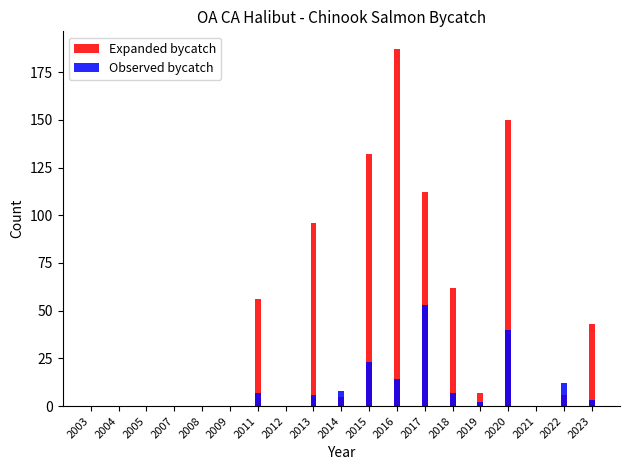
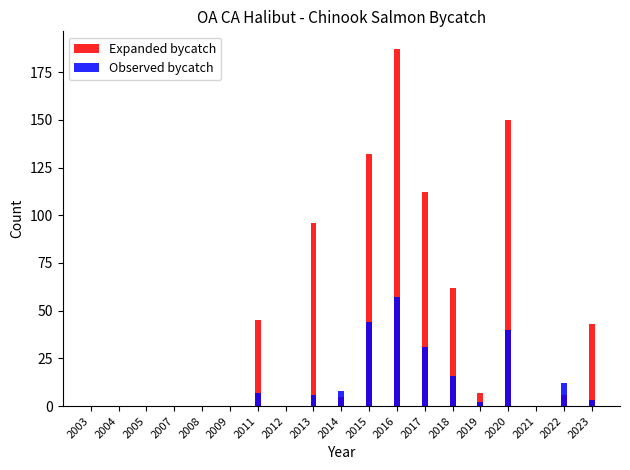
  {
    "Expanded bycatch": {
      "2003": 0,
      "2004": 0,
      "2005": 0,
      "2007": 0,
      "2008": 0,
      "2009": 0,
-     "2011": 56,
+     "2011": 45,
      "2012": 0,
      "2013": 96,
      "2015": 132,
      "2016": 187,
      "2017": 112,
      "2018": 62,
      "2019": 7,
      "2020": 150,
      "2021": 0,
      "2023": 43
    },
    "Observed bycatch": {
      "2003": 0,
      "2004": 0,
      "2005": 0,
      "2007": 0,
      "2008": 0,
      "2009": 0,
      "2012": 0,
      "2014": 8,
-     "2015": 23,
-     "2016": 14,
-     "2017": 53,
-     "2018": 7,
+     "2015": 44,
+     "2016": 57,
+     "2017": 31,
+     "2018": 16,
      "2021": 0,
      "2022": 12
    }
  }
